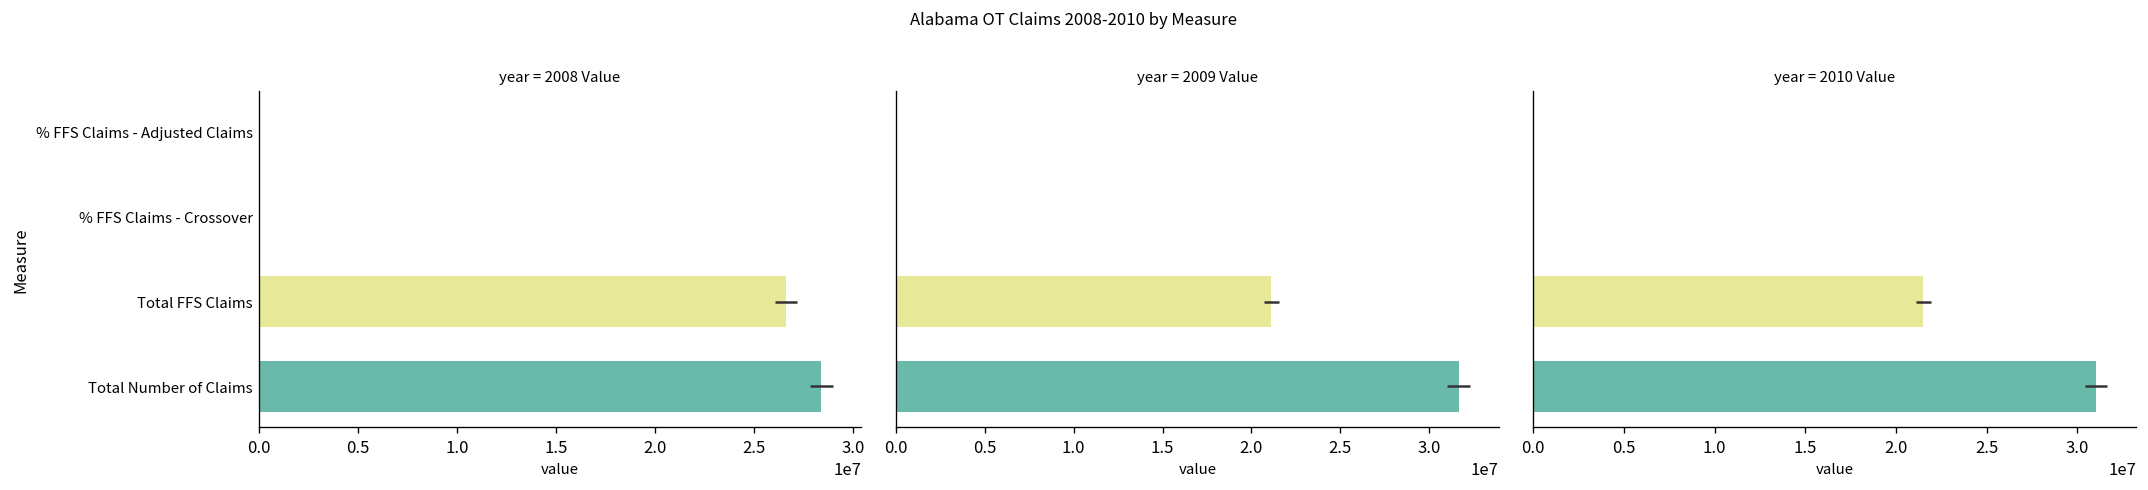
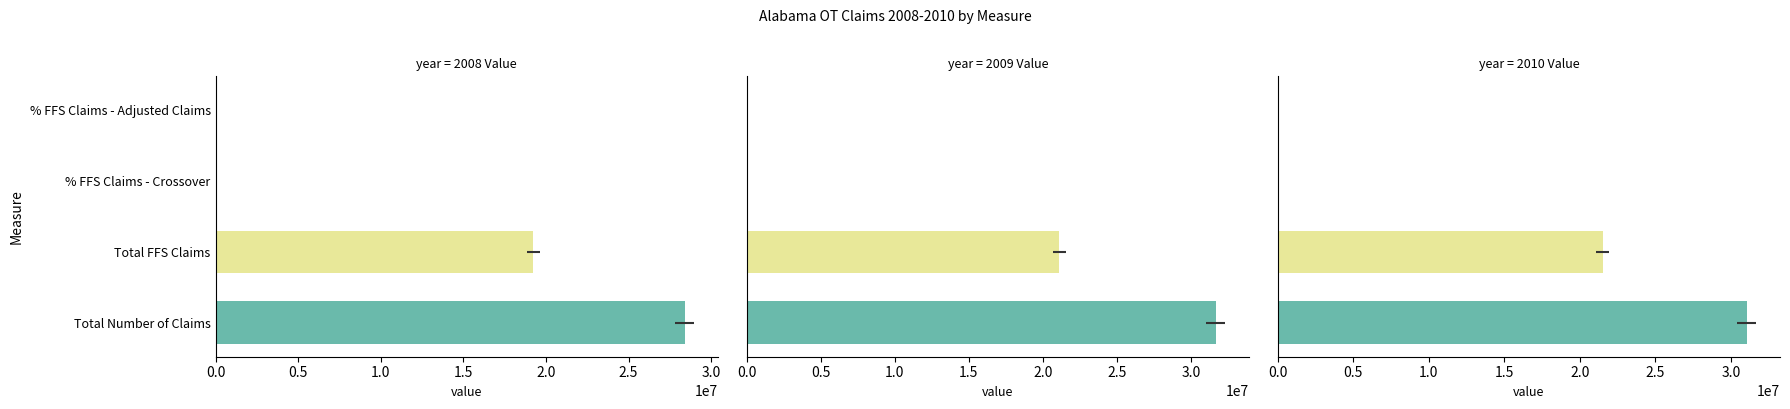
  {
    "year = 2008 Value": {
-     "Total FFS Claims": 26600000,
+     "Total FFS Claims": 19200000,
      "Total Number of Claims": 28400000
    }
  }
